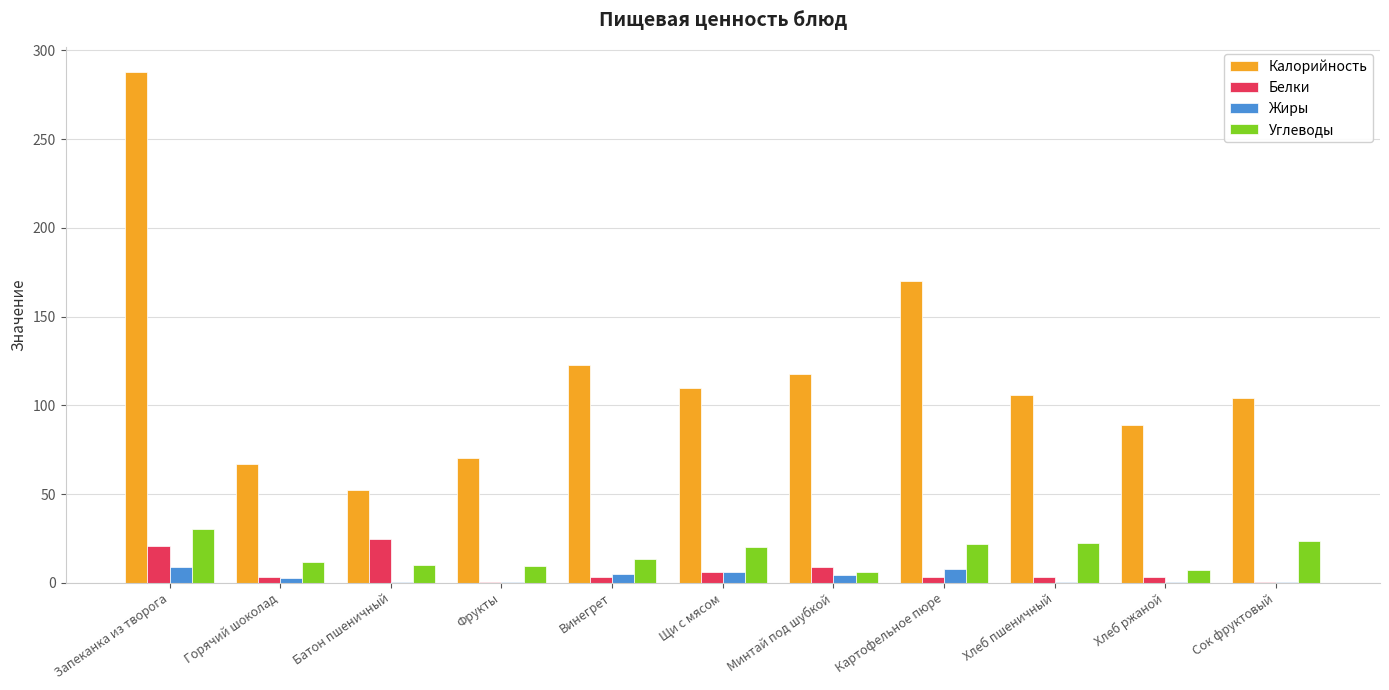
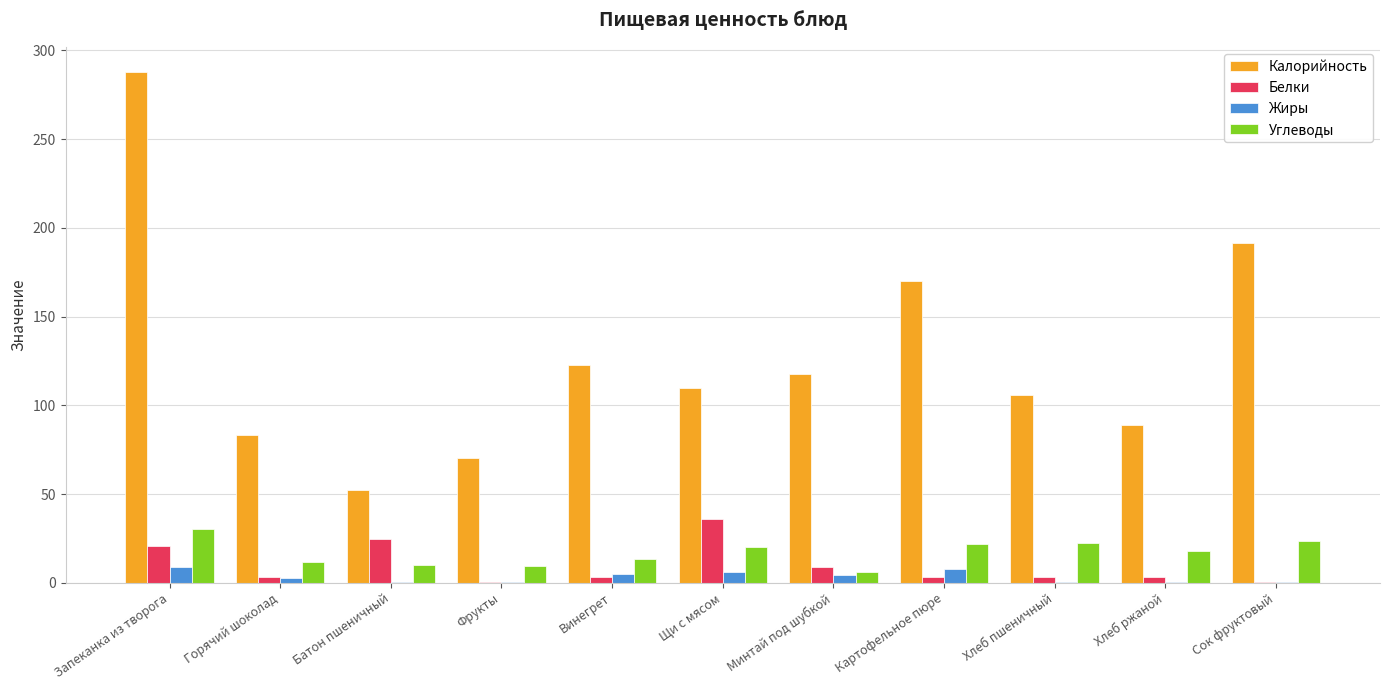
  {
    "Калорийность": {
      "Запеканка из творога": 288,
-     "Горячий шоколад": 67,
+     "Горячий шоколад": 83,
      "Батон пшеничный": 52,
      "Фрукты": 71,
      "Винегрет": 123,
      "Щи с мясом": 110,
      "Минтай под шубкой": 118,
      "Картофельное пюре": 170,
      "Хлеб пшеничный": 106,
      "Хлеб ржаной": 89,
-     "Сок фруктовый": 104
+     "Сок фруктовый": 191
    },
    "Белки": {
      "Запеканка из творога": 21,
      "Горячий шоколад": 3,
      "Батон пшеничный": 25,
      "Винегрет": 3,
-     "Щи с мясом": 6,
+     "Щи с мясом": 36,
      "Минтай под шубкой": 9,
      "Картофельное пюре": 3,
      "Хлеб пшеничный": 3,
      "Хлеб ржаной": 3
    },
    "Жиры": {
      "Запеканка из творога": 9,
      "Горячий шоколад": 3,
      "Винегрет": 5,
      "Щи с мясом": 6,
      "Минтай под шубкой": 5,
      "Картофельное пюре": 8
    },
    "Углеводы": {
      "Запеканка из творога": 31,
      "Горячий шоколад": 12,
      "Батон пшеничный": 10,
      "Фрукты": 9,
      "Винегрет": 14,
      "Щи с мясом": 20,
      "Минтай под шубкой": 6,
      "Картофельное пюре": 22,
      "Хлеб пшеничный": 22,
-     "Хлеб ржаной": 7,
+     "Хлеб ржаной": 18,
      "Сок фруктовый": 24
    }
  }
